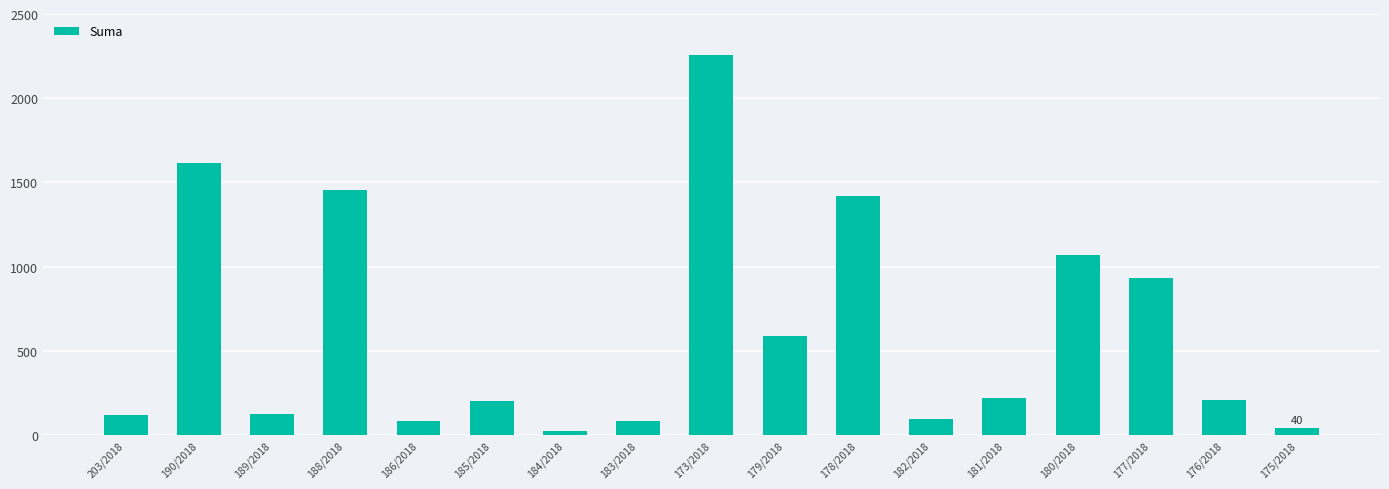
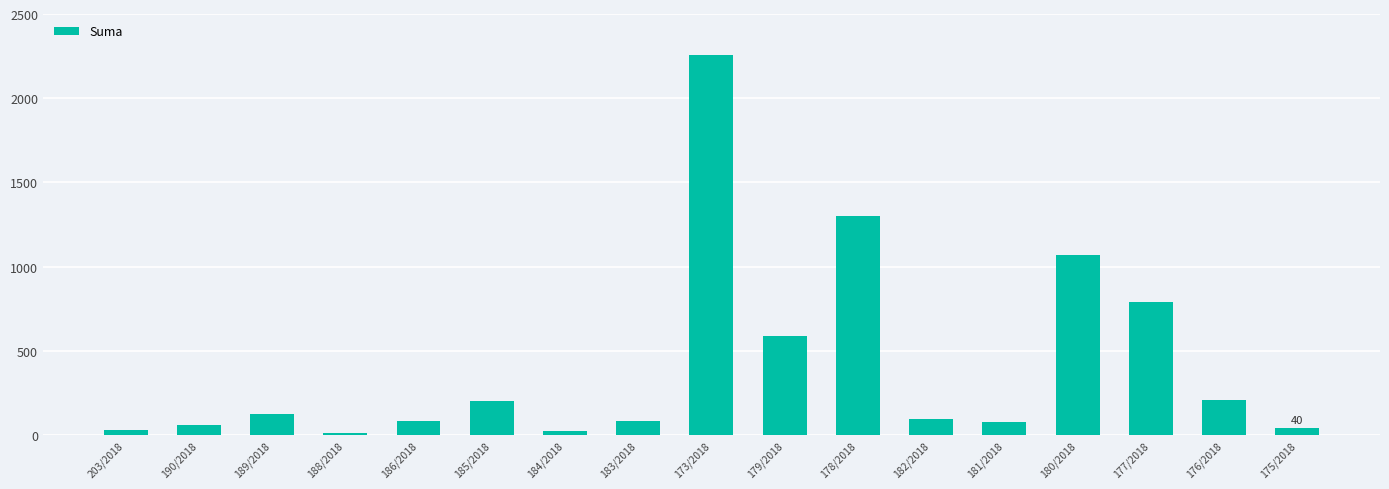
  {
-   "203/2018": 120,
-   "190/2018": 1620,
+   "203/2018": 30,
+   "190/2018": 60,
    "189/2018": 130,
-   "188/2018": 1460,
+   "188/2018": 10,
    "186/2018": 90,
    "185/2018": 200,
    "184/2018": 30,
    "183/2018": 80,
    "173/2018": 2260,
    "179/2018": 590,
-   "178/2018": 1420,
+   "178/2018": 1300,
    "182/2018": 100,
-   "181/2018": 220,
+   "181/2018": 80,
    "180/2018": 1070,
-   "177/2018": 930,
+   "177/2018": 790,
    "176/2018": 210
  }
